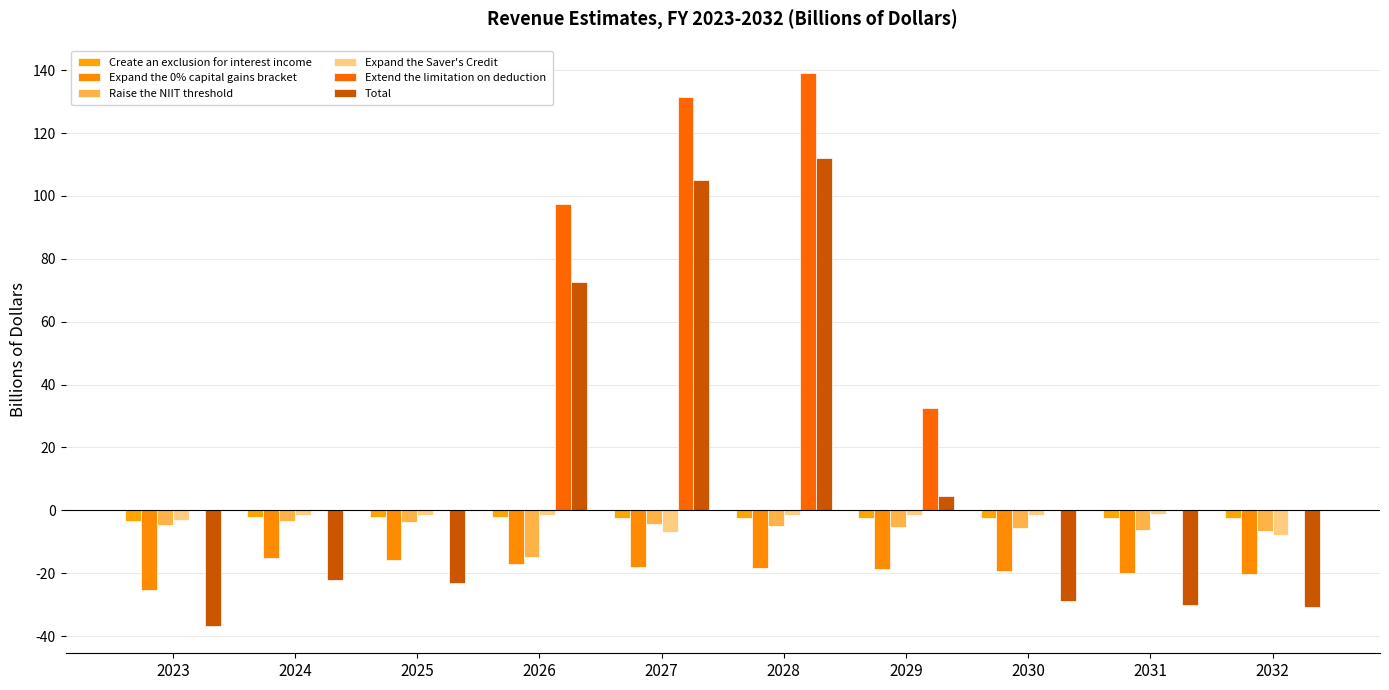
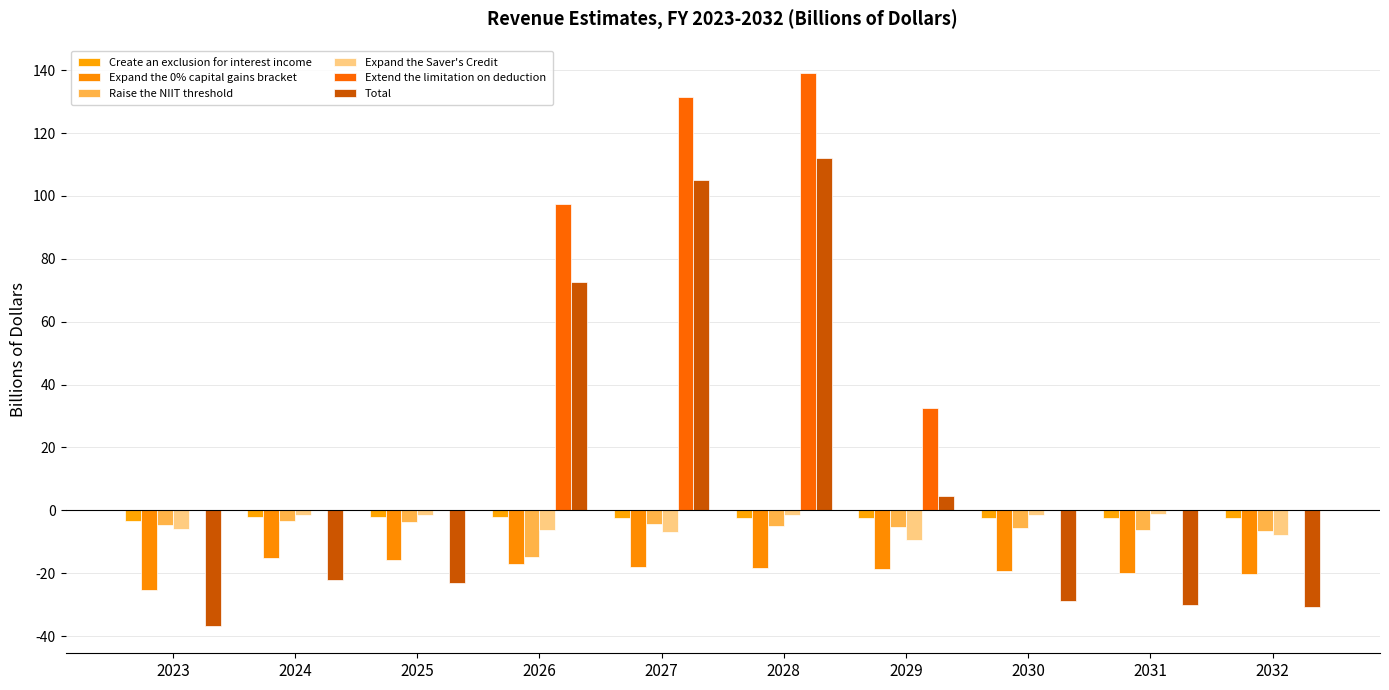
  {
    "Raise the NIIT threshold": {
      "2023": -5,
      "2024": -3,
      "2025": -4,
      "2026": -15,
      "2027": -5,
      "2028": -5,
      "2029": -5,
      "2030": -6,
      "2031": -6,
      "2032": -7
    },
    "Expand the Saver's Credit": {
-     "2023": -3,
+     "2023": -6,
      "2024": -2,
      "2025": -2,
-     "2026": -2,
+     "2026": -6,
      "2027": -7,
      "2028": -2,
-     "2029": -2,
+     "2029": -9,
      "2030": -1,
      "2031": -1,
      "2032": -8
    }
  }
